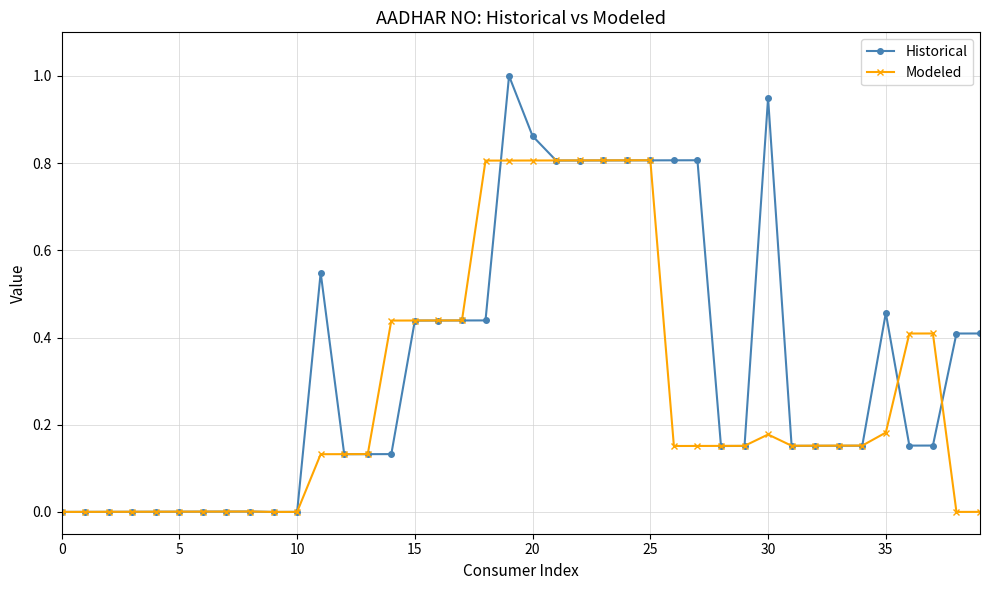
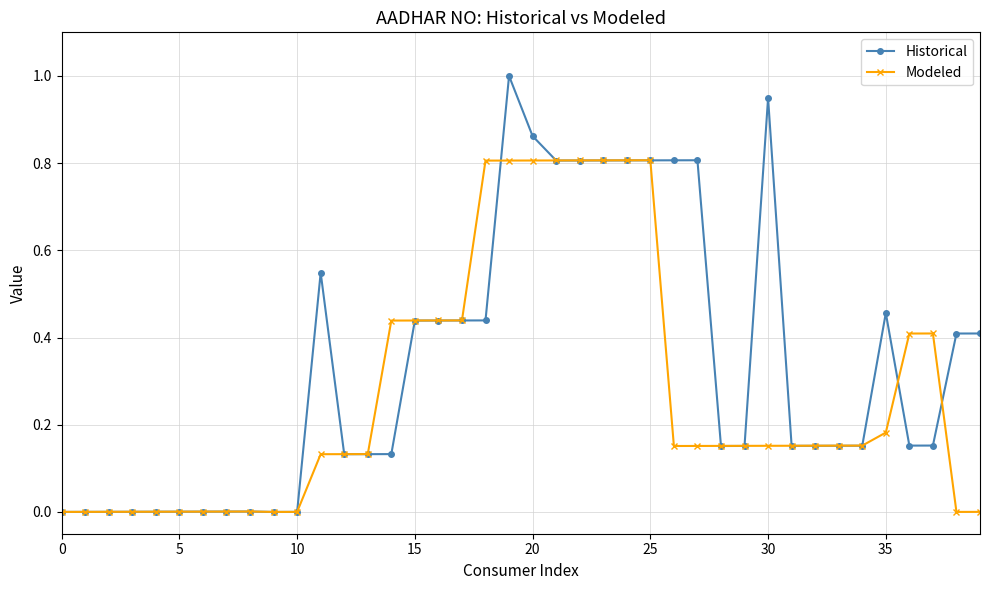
  {
    "Historical": {
      "20": 0.86,
      "30": 0.95,
      "35": 0.46
    },
    "Modeled": {
      "20": 0.81,
-     "30": 0.18,
+     "30": 0.15,
      "35": 0.18
    }
  }
